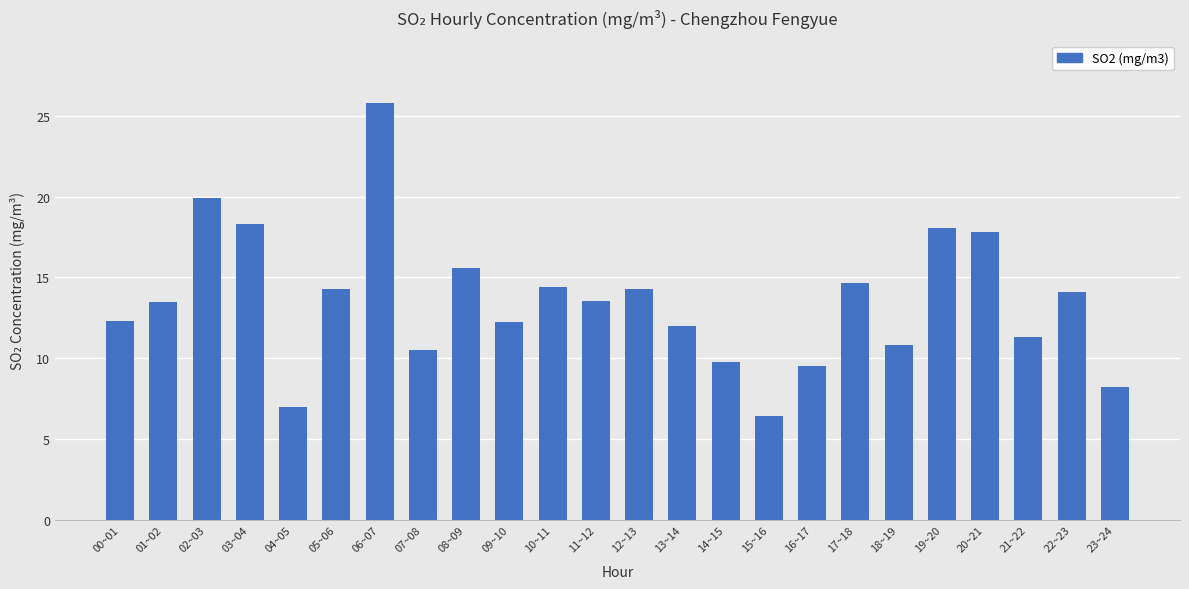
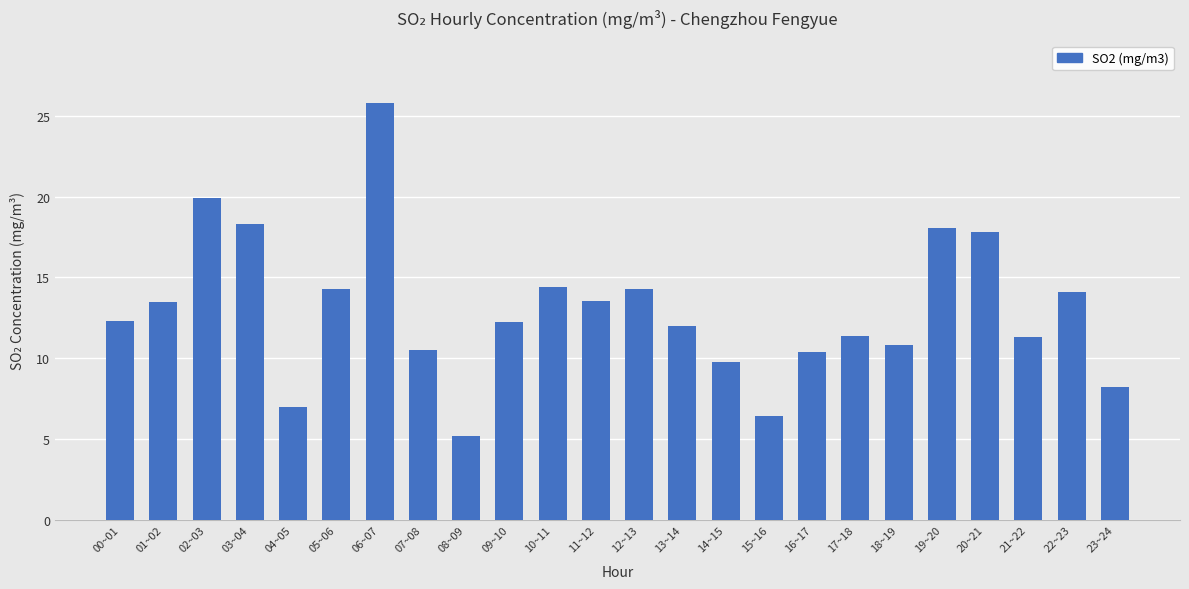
  {
    "00~01": 12.3,
    "01~02": 13.5,
    "02~03": 19.9,
    "03~04": 18.3,
    "04~05": 7.0,
    "05~06": 14.3,
    "06~07": 25.8,
    "07~08": 10.5,
-   "08~09": 15.6,
+   "08~09": 5.2,
    "09~10": 12.3,
    "10~11": 14.4,
    "11~12": 13.5,
    "12~13": 14.3,
    "13~14": 12.0,
    "14~15": 9.8,
    "15~16": 6.5,
-   "16~17": 9.5,
-   "17~18": 14.7,
+   "16~17": 10.4,
+   "17~18": 11.4,
    "18~19": 10.8,
    "19~20": 18.1,
    "20~21": 17.8,
    "21~22": 11.3,
    "22~23": 14.1,
    "23~24": 8.2
  }
